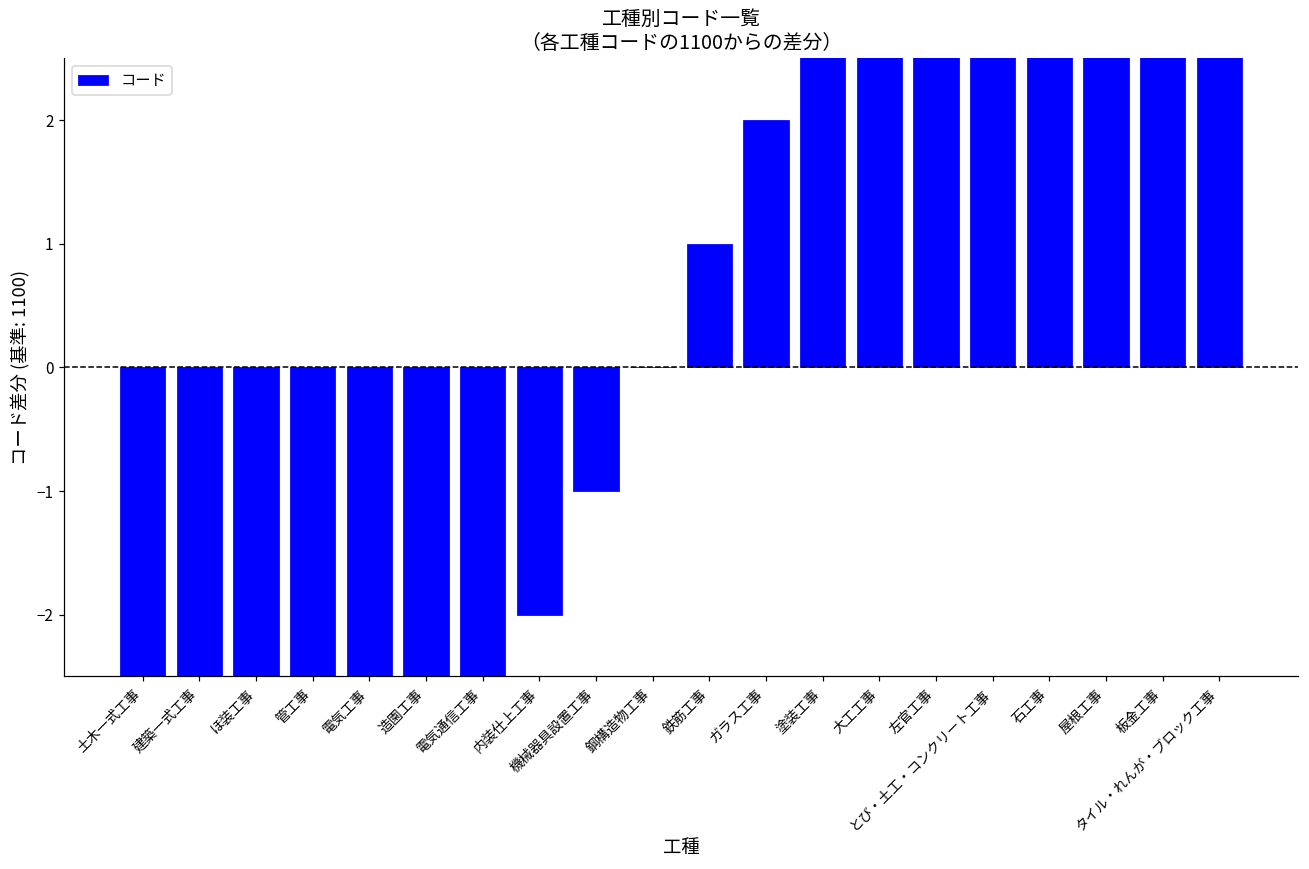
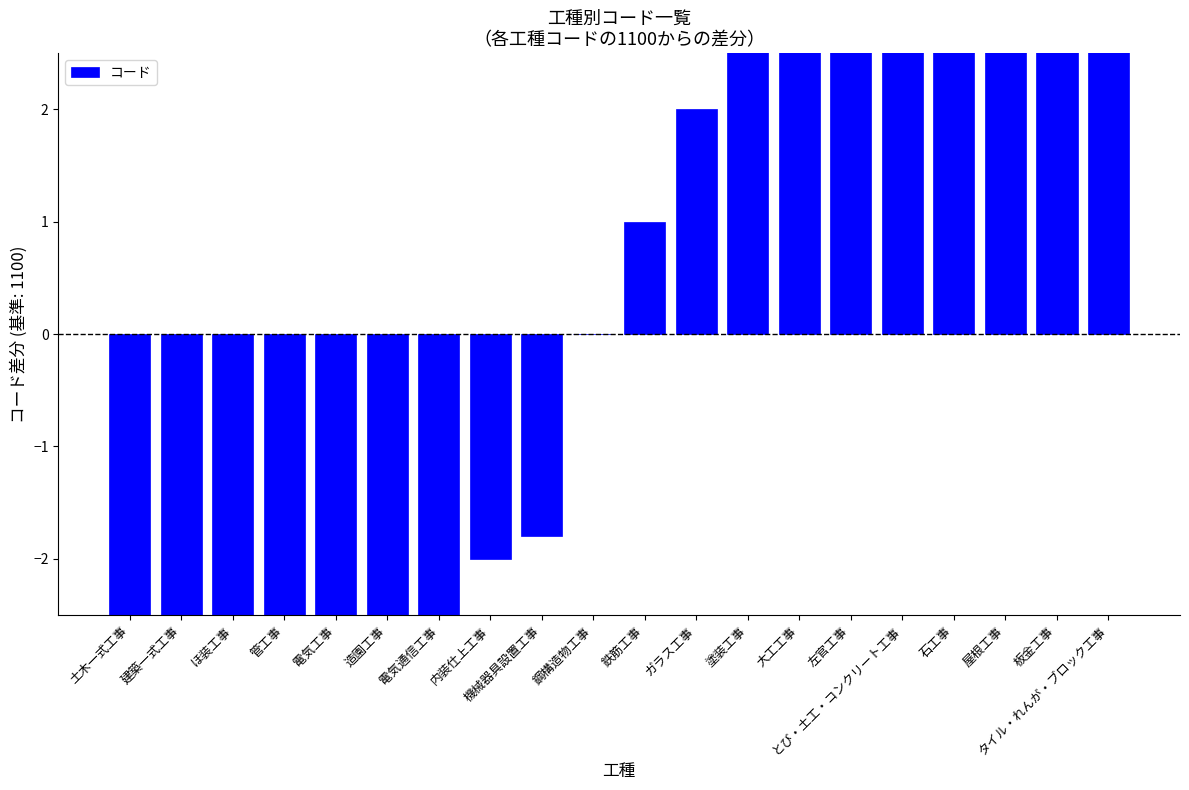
  {
    "内装仕上工事": -2.00,
-   "機械器具設置工事": -1.00,
+   "機械器具設置工事": -1.80,
    "鋼構造物工事": 0.00,
    "鉄筋工事": 1.00,
    "ガラス工事": 2.00
  }
